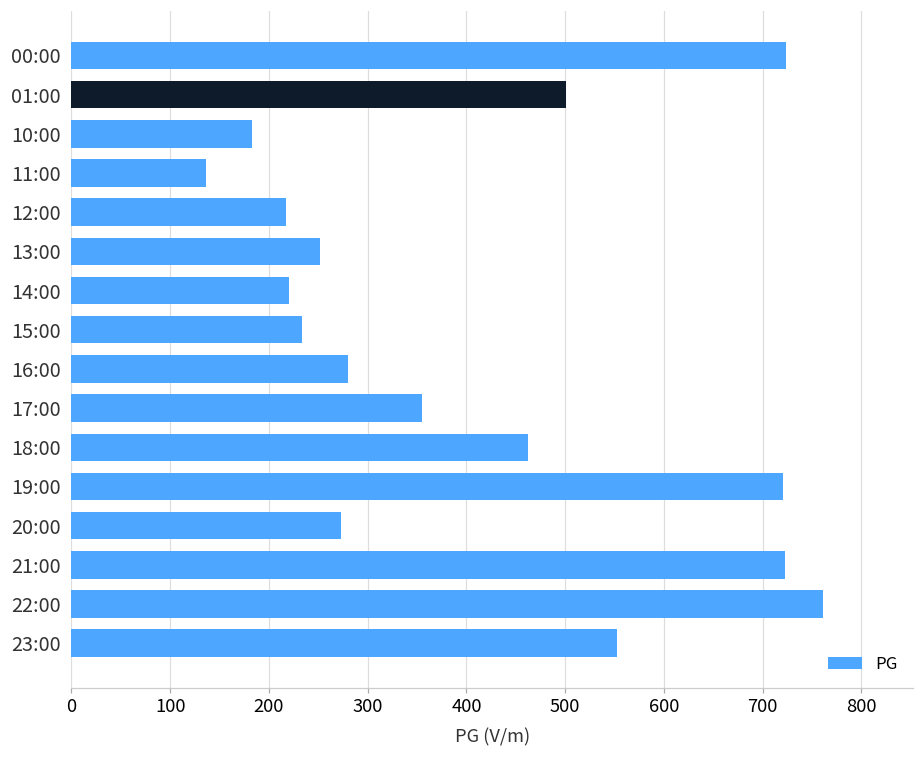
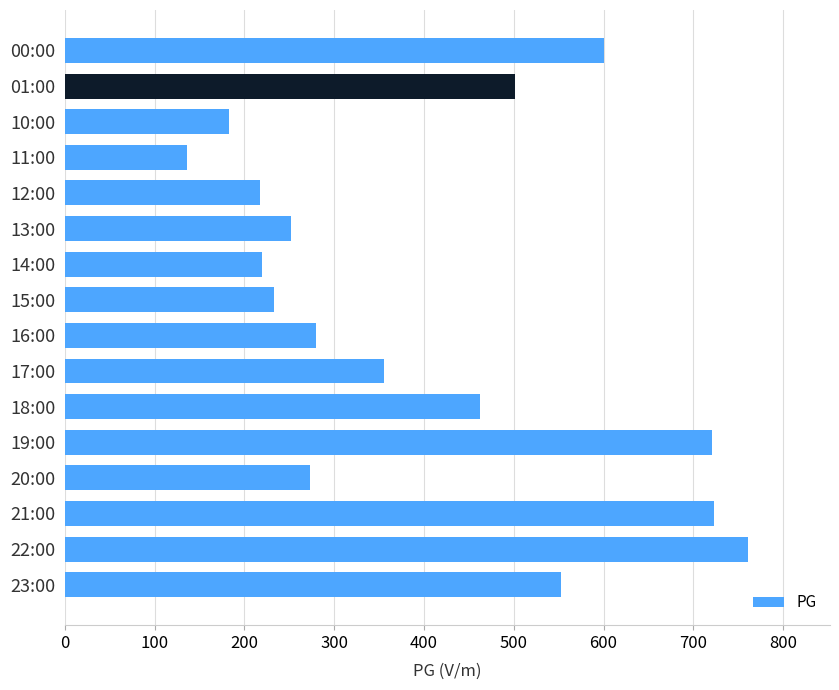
  {
-   "00:00": 720,
+   "00:00": 600,
    "01:00": 500,
    "10:00": 180,
    "11:00": 140,
    "12:00": 220,
    "13:00": 250,
    "14:00": 220,
    "15:00": 230,
    "16:00": 280,
    "17:00": 360,
    "18:00": 460,
    "19:00": 720,
    "20:00": 270,
    "21:00": 720,
    "22:00": 760,
    "23:00": 550
  }
